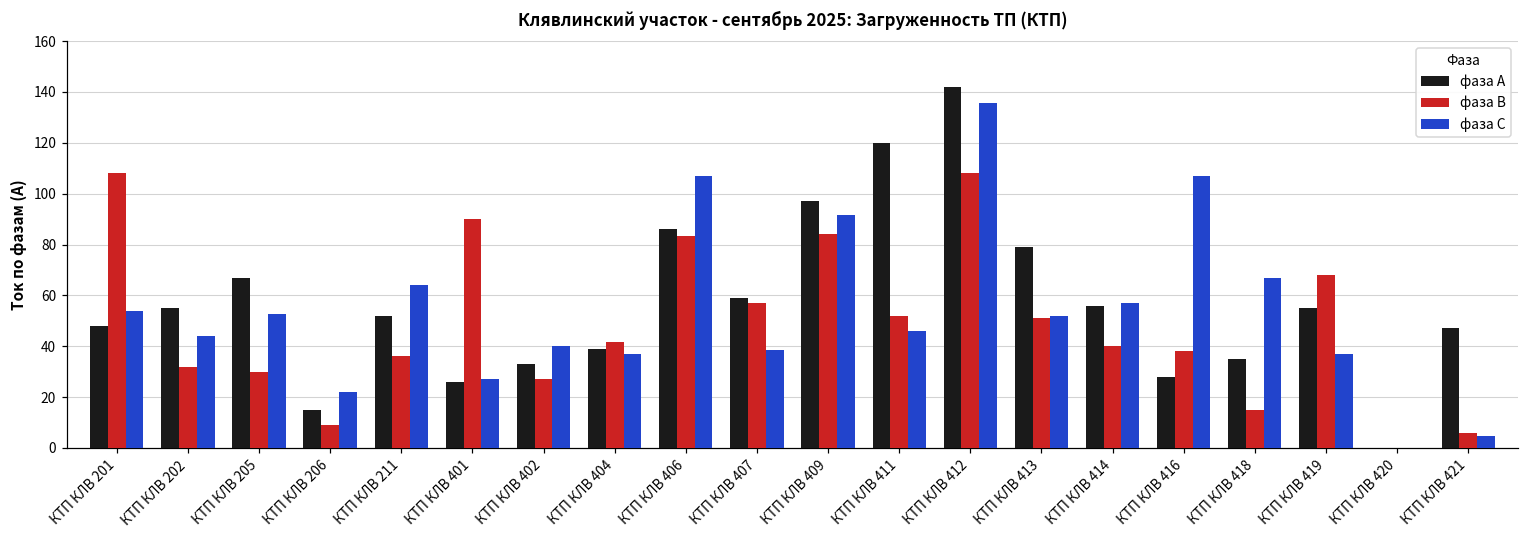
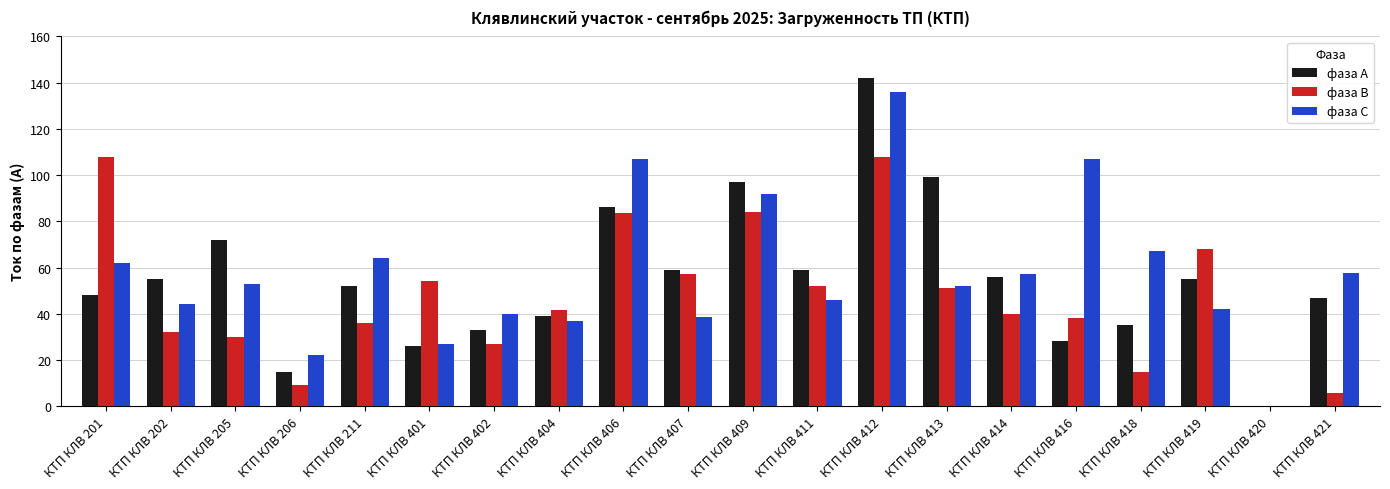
  {
    "фаза А": {
      "КТП КЛВ 201": 48,
      "КТП КЛВ 202": 55,
-     "КТП КЛВ 205": 67,
+     "КТП КЛВ 205": 72,
      "КТП КЛВ 206": 15,
      "КТП КЛВ 211": 52,
      "КТП КЛВ 401": 26,
      "КТП КЛВ 402": 33,
      "КТП КЛВ 404": 39,
      "КТП КЛВ 406": 86,
      "КТП КЛВ 407": 59,
      "КТП КЛВ 409": 97,
-     "КТП КЛВ 411": 120,
+     "КТП КЛВ 411": 59,
      "КТП КЛВ 412": 142,
-     "КТП КЛВ 413": 79,
+     "КТП КЛВ 413": 99,
      "КТП КЛВ 414": 56,
      "КТП КЛВ 416": 28,
      "КТП КЛВ 418": 35,
      "КТП КЛВ 419": 55,
      "КТП КЛВ 420": 0,
      "КТП КЛВ 421": 47
    },
    "фаза В": {
      "КТП КЛВ 201": 108,
      "КТП КЛВ 202": 32,
      "КТП КЛВ 205": 30,
      "КТП КЛВ 206": 9,
      "КТП КЛВ 211": 36,
-     "КТП КЛВ 401": 90,
+     "КТП КЛВ 401": 54,
      "КТП КЛВ 402": 27,
      "КТП КЛВ 404": 42,
      "КТП КЛВ 406": 84,
      "КТП КЛВ 407": 57,
      "КТП КЛВ 409": 84,
      "КТП КЛВ 411": 52,
      "КТП КЛВ 412": 108,
      "КТП КЛВ 413": 51,
      "КТП КЛВ 414": 40,
      "КТП КЛВ 416": 38,
      "КТП КЛВ 418": 15,
      "КТП КЛВ 419": 68,
      "КТП КЛВ 420": 0,
      "КТП КЛВ 421": 6
    },
    "фаза С": {
-     "КТП КЛВ 201": 54,
+     "КТП КЛВ 201": 62,
      "КТП КЛВ 202": 44,
      "КТП КЛВ 205": 53,
      "КТП КЛВ 206": 22,
      "КТП КЛВ 211": 64,
      "КТП КЛВ 401": 27,
      "КТП КЛВ 402": 40,
      "КТП КЛВ 404": 37,
      "КТП КЛВ 406": 107,
      "КТП КЛВ 407": 39,
      "КТП КЛВ 409": 92,
      "КТП КЛВ 411": 46,
      "КТП КЛВ 412": 136,
      "КТП КЛВ 413": 52,
      "КТП КЛВ 414": 57,
      "КТП КЛВ 416": 107,
      "КТП КЛВ 418": 67,
-     "КТП КЛВ 419": 37,
+     "КТП КЛВ 419": 42,
      "КТП КЛВ 420": 0,
-     "КТП КЛВ 421": 5
+     "КТП КЛВ 421": 58
    }
  }
